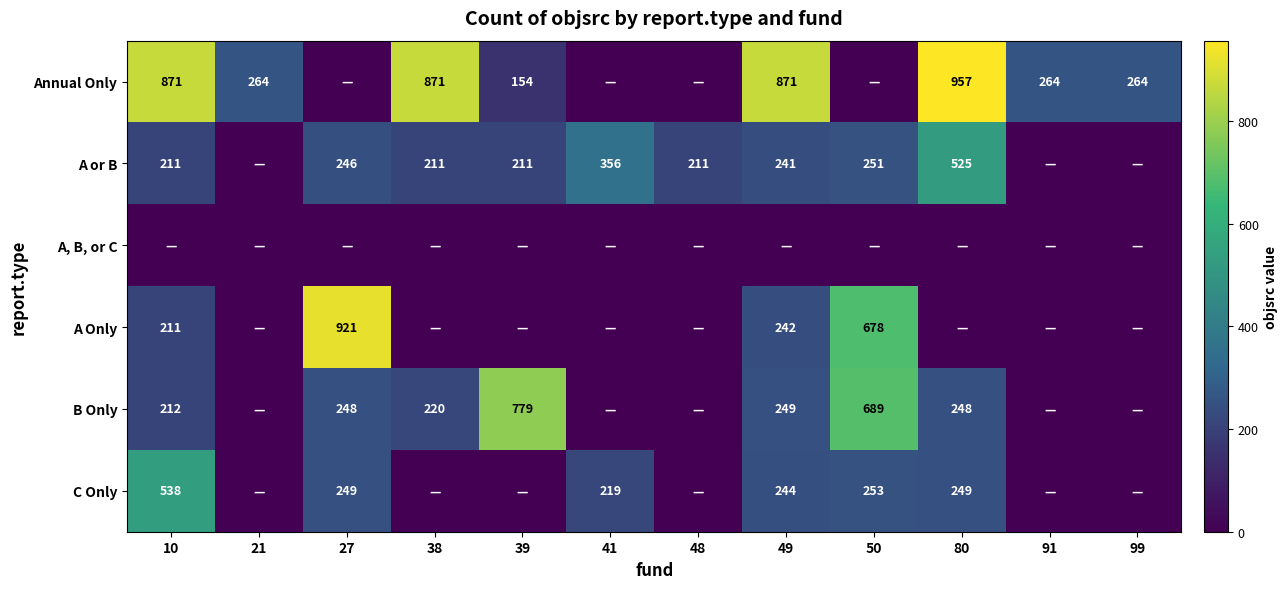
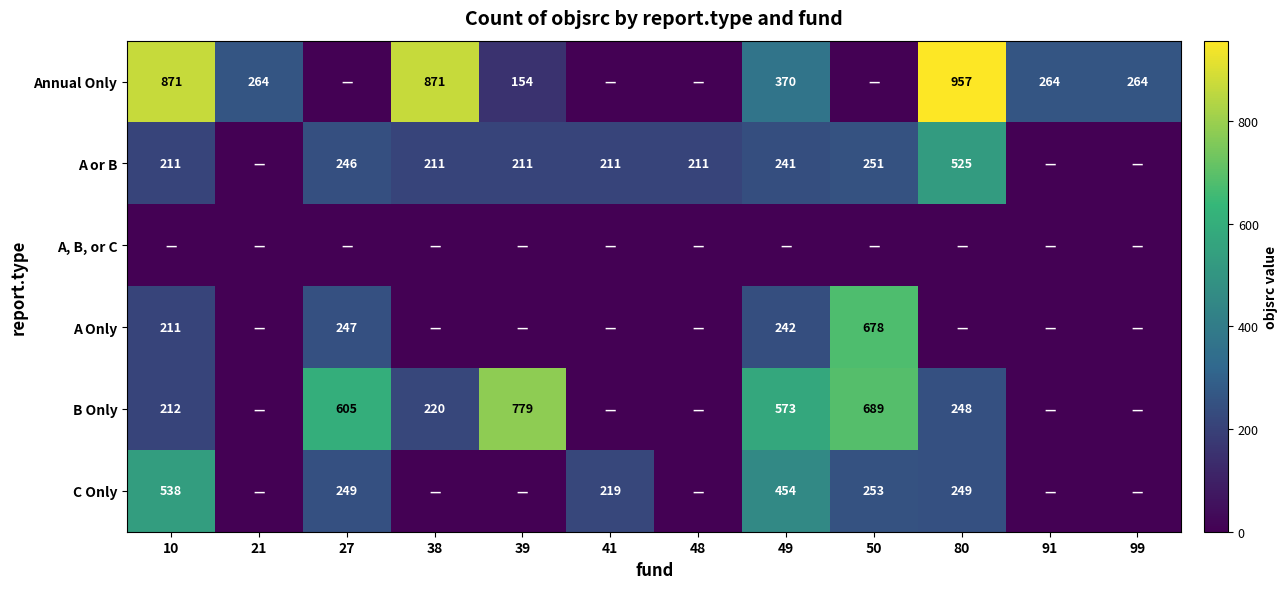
  {
    "Annual Only": {
      "10": 871,
      "21": 264,
      "38": 871,
      "39": 154,
-     "49": 871,
+     "49": 370,
      "80": 957,
      "91": 264,
      "99": 264
    },
    "A or B": {
      "10": 211,
      "27": 246,
      "38": 211,
      "39": 211,
-     "41": 356,
+     "41": 211,
      "48": 211,
      "49": 241,
      "50": 251,
      "80": 525
    },
    "A Only": {
      "10": 211,
-     "27": 921,
+     "27": 247,
      "49": 242,
      "50": 678
    },
    "B Only": {
      "10": 212,
-     "27": 248,
+     "27": 605,
      "38": 220,
      "39": 779,
-     "49": 249,
+     "49": 573,
      "50": 689,
      "80": 248
    },
    "C Only": {
      "10": 538,
      "27": 249,
      "41": 219,
-     "49": 244,
+     "49": 454,
      "50": 253,
      "80": 249
    }
  }
